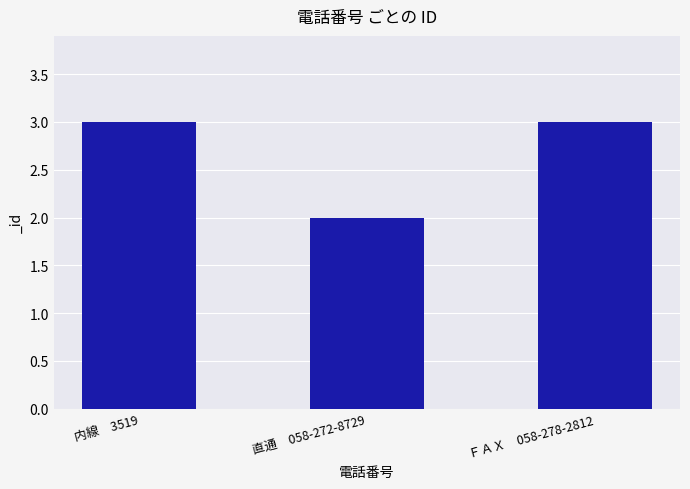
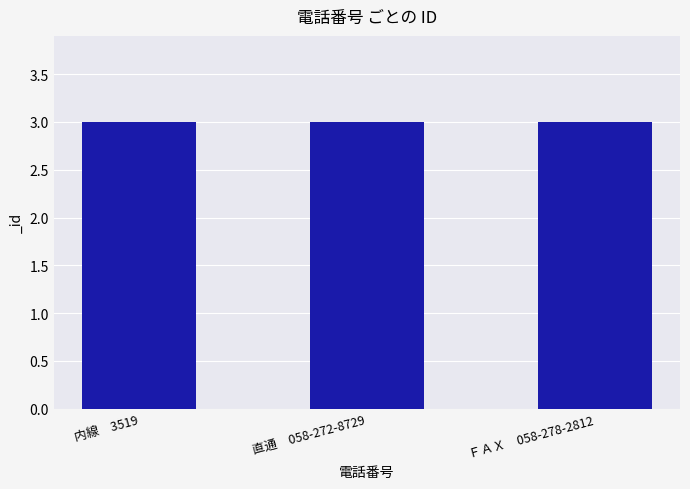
  {
    "内線 3519": 3,
-   "直通 058-272-8729": 2,
+   "直通 058-272-8729": 3,
    "ＦＡＸ 058-278-2812": 3
  }
